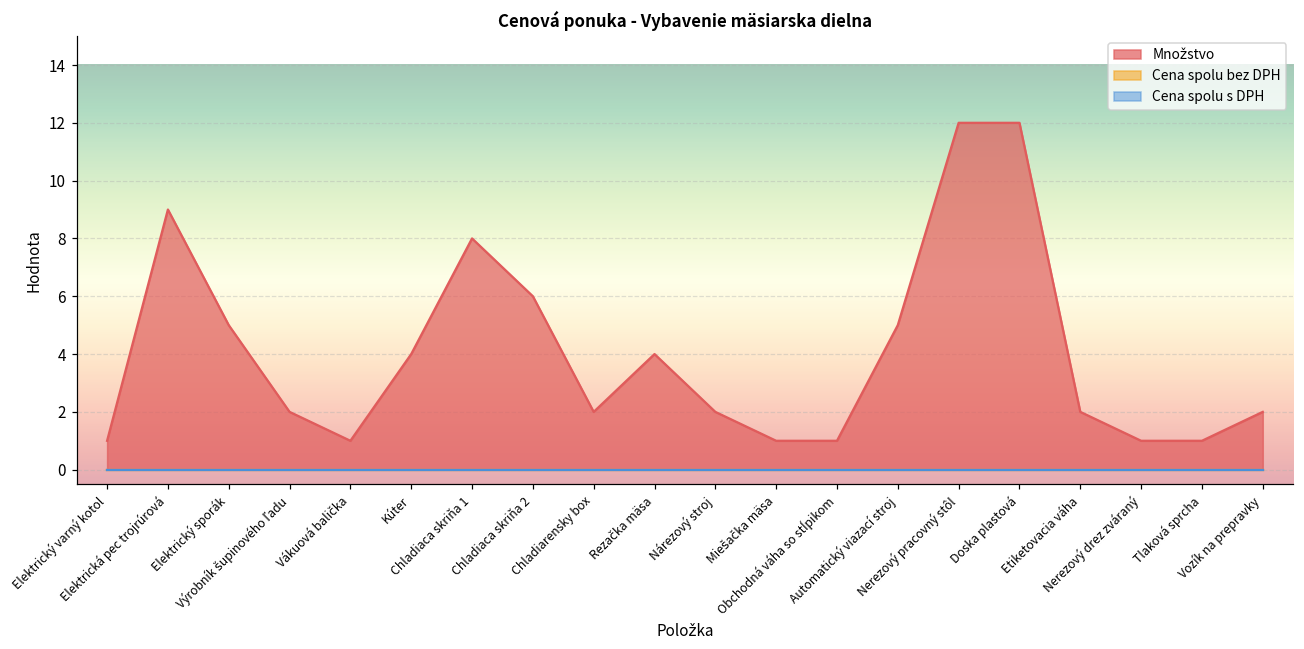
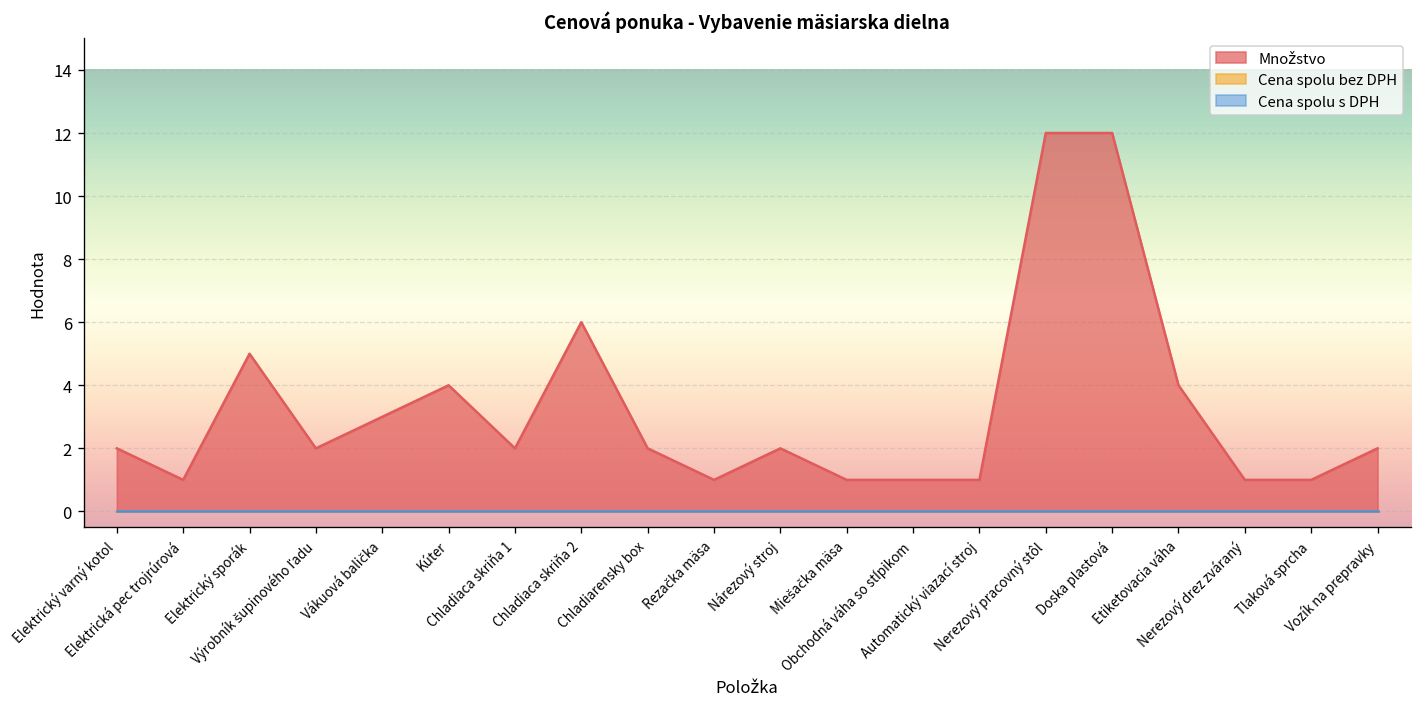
  {
    "Množstvo": {
-     "Elektrický varný kotol": 1,
-     "Elektrická pec trojrúrová": 9,
+     "Elektrický varný kotol": 2,
+     "Elektrická pec trojrúrová": 1,
      "Elektrický sporák": 5,
      "Výrobník šupinového ľadu": 2,
-     "Vákuová balička": 1,
+     "Vákuová balička": 3,
      "Kúter": 4,
-     "Chladiaca skriňa 1": 8,
+     "Chladiaca skriňa 1": 2,
      "Chladiaca skriňa 2": 6,
      "Chladiarensky box": 2,
-     "Rezačka mäsa": 4,
+     "Rezačka mäsa": 1,
      "Nárezový stroj": 2,
      "Miešačka mäsa": 1,
      "Obchodná váha so stĺpikom": 1,
-     "Automatický viazací stroj": 5,
+     "Automatický viazací stroj": 1,
      "Nerezový pracovný stôl": 12,
      "Doska plastová": 12,
-     "Etiketovacia váha": 2,
+     "Etiketovacia váha": 4,
      "Nerezový drez zváraný": 1,
      "Tlaková sprcha": 1,
      "Vozík na prepravky": 2
    },
    "Cena spolu s DPH": {
      "Elektrický varný kotol": 0,
      "Elektrická pec trojrúrová": 0,
      "Elektrický sporák": 0,
      "Výrobník šupinového ľadu": 0,
      "Vákuová balička": 0,
      "Kúter": 0,
      "Chladiaca skriňa 1": 0,
      "Chladiaca skriňa 2": 0,
      "Chladiarensky box": 0,
      "Rezačka mäsa": 0,
      "Nárezový stroj": 0,
      "Miešačka mäsa": 0,
      "Obchodná váha so stĺpikom": 0,
      "Automatický viazací stroj": 0,
      "Nerezový pracovný stôl": 0,
      "Doska plastová": 0,
      "Etiketovacia váha": 0,
      "Nerezový drez zváraný": 0,
      "Tlaková sprcha": 0,
      "Vozík na prepravky": 0
    }
  }
